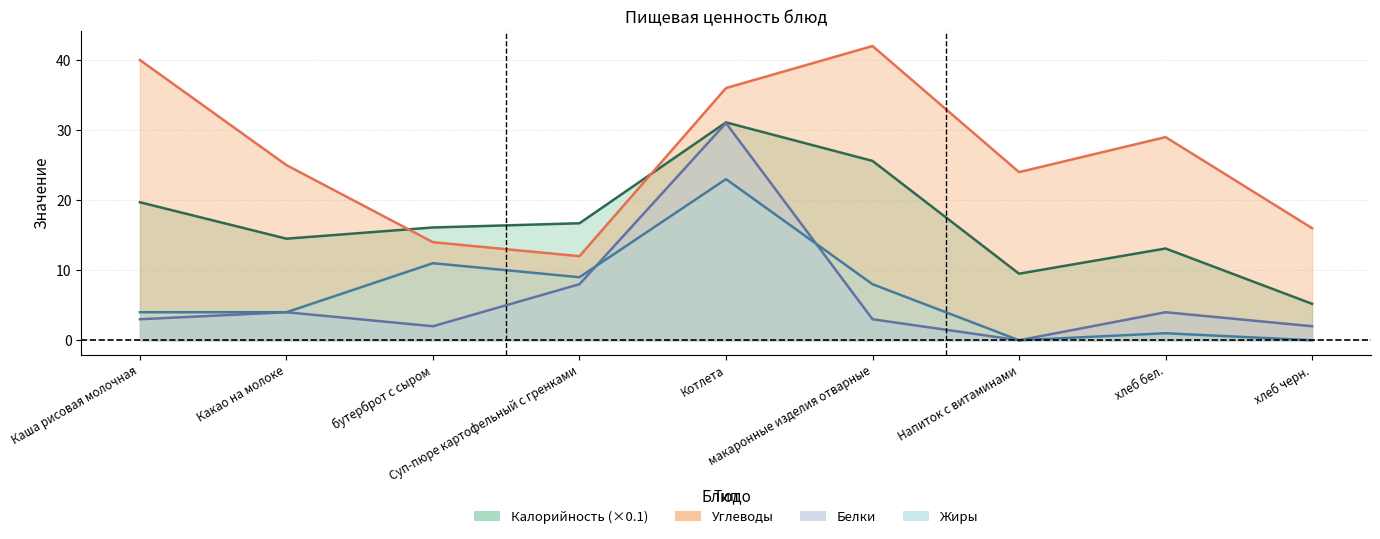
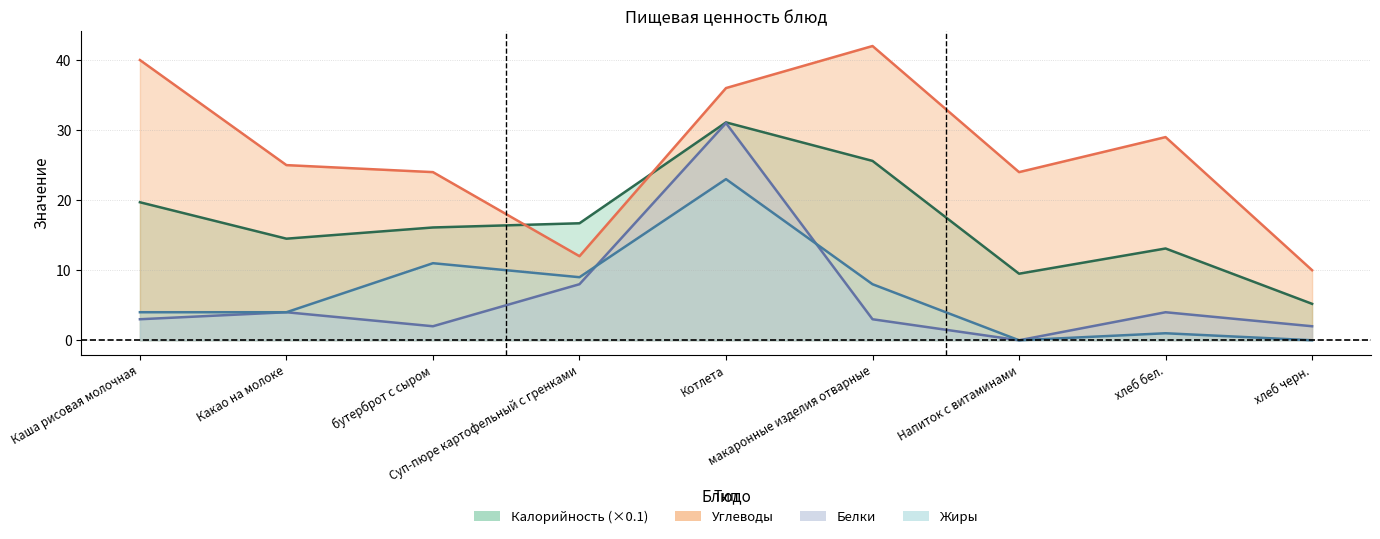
  {
    "Углеводы": {
      "Каша рисовая молочная": 40,
      "Какао на молоке": 25,
-     "бутерброт с сыром": 14,
+     "бутерброт с сыром": 24,
      "Суп-пюре картофельный с гренками": 12,
      "Котлета": 36,
      "макаронные изделия отварные": 42,
      "Напиток с витаминами": 24,
      "хлеб бел.": 29,
-     "хлеб черн.": 16
+     "хлеб черн.": 10
    }
  }
